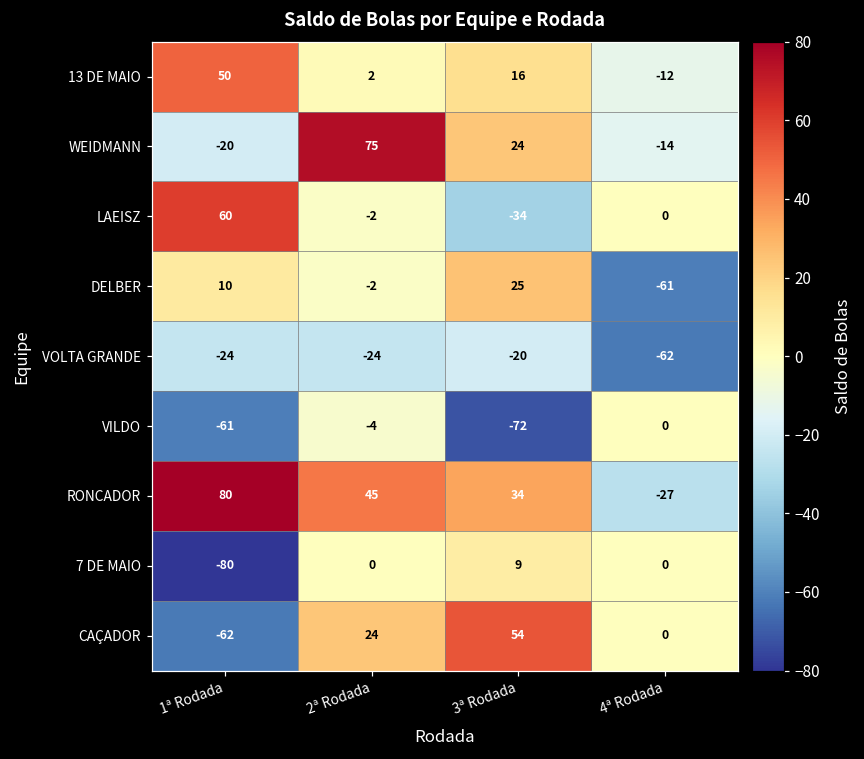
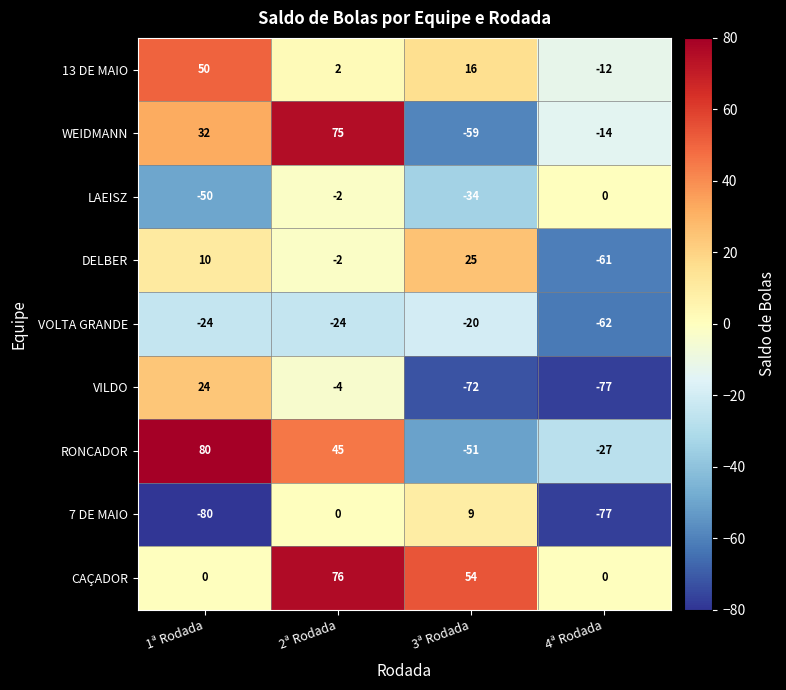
  {
    "13 DE MAIO": {
      "1ª Rodada": 50,
      "2ª Rodada": 2,
      "3ª Rodada": 16,
      "4ª Rodada": -12
    },
    "WEIDMANN": {
-     "1ª Rodada": -20,
+     "1ª Rodada": 32,
      "2ª Rodada": 75,
-     "3ª Rodada": 24,
+     "3ª Rodada": -59,
      "4ª Rodada": -14
    },
    "LAEISZ": {
-     "1ª Rodada": 60,
+     "1ª Rodada": -50,
      "2ª Rodada": -2,
      "3ª Rodada": -34,
      "4ª Rodada": 0
    },
    "DELBER": {
      "1ª Rodada": 10,
      "2ª Rodada": -2,
      "3ª Rodada": 25,
      "4ª Rodada": -61
    },
    "VOLTA GRANDE": {
      "1ª Rodada": -24,
      "2ª Rodada": -24,
      "3ª Rodada": -20,
      "4ª Rodada": -62
    },
    "VILDO": {
-     "1ª Rodada": -61,
+     "1ª Rodada": 24,
      "2ª Rodada": -4,
      "3ª Rodada": -72,
-     "4ª Rodada": 0
+     "4ª Rodada": -77
    },
    "RONCADOR": {
      "1ª Rodada": 80,
      "2ª Rodada": 45,
-     "3ª Rodada": 34,
+     "3ª Rodada": -51,
      "4ª Rodada": -27
    },
    "7 DE MAIO": {
      "1ª Rodada": -80,
      "2ª Rodada": 0,
      "3ª Rodada": 9,
-     "4ª Rodada": 0
+     "4ª Rodada": -77
    },
    "CAÇADOR": {
-     "1ª Rodada": -62,
-     "2ª Rodada": 24,
+     "1ª Rodada": 0,
+     "2ª Rodada": 76,
      "3ª Rodada": 54,
      "4ª Rodada": 0
    }
  }
